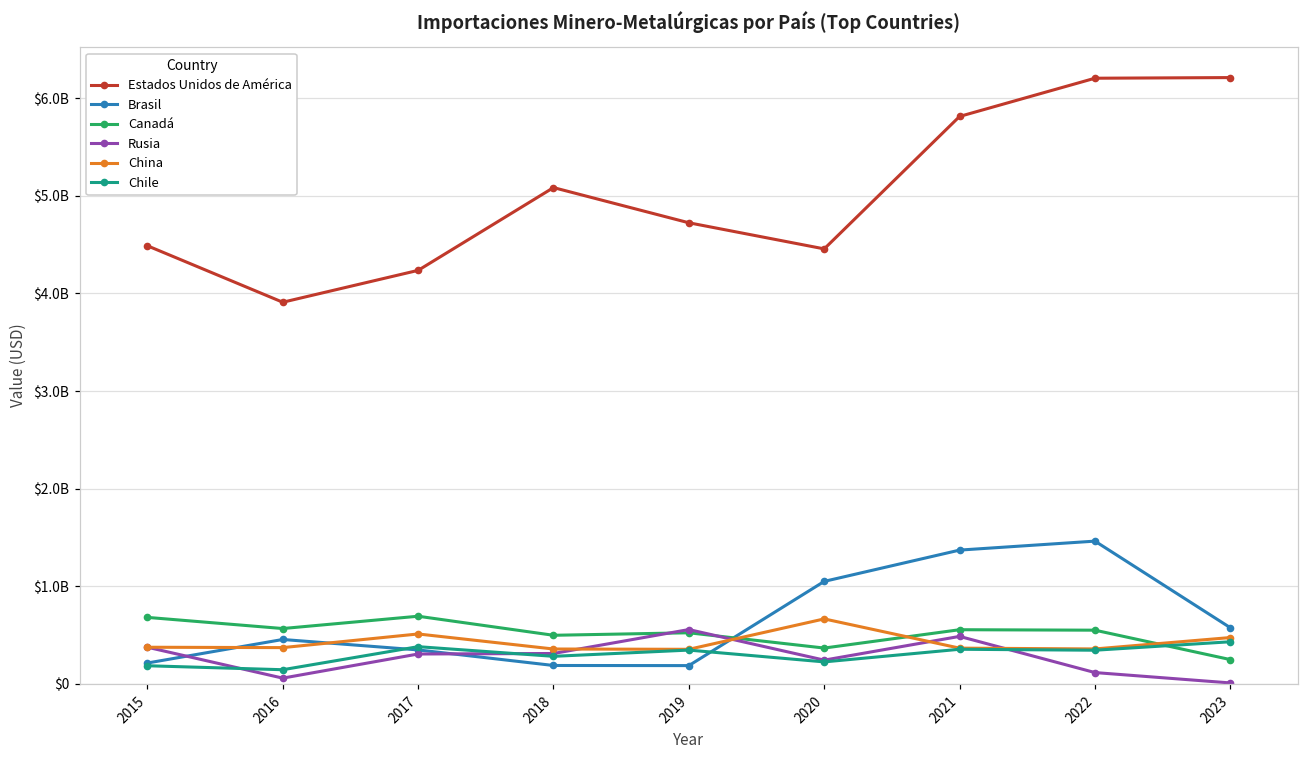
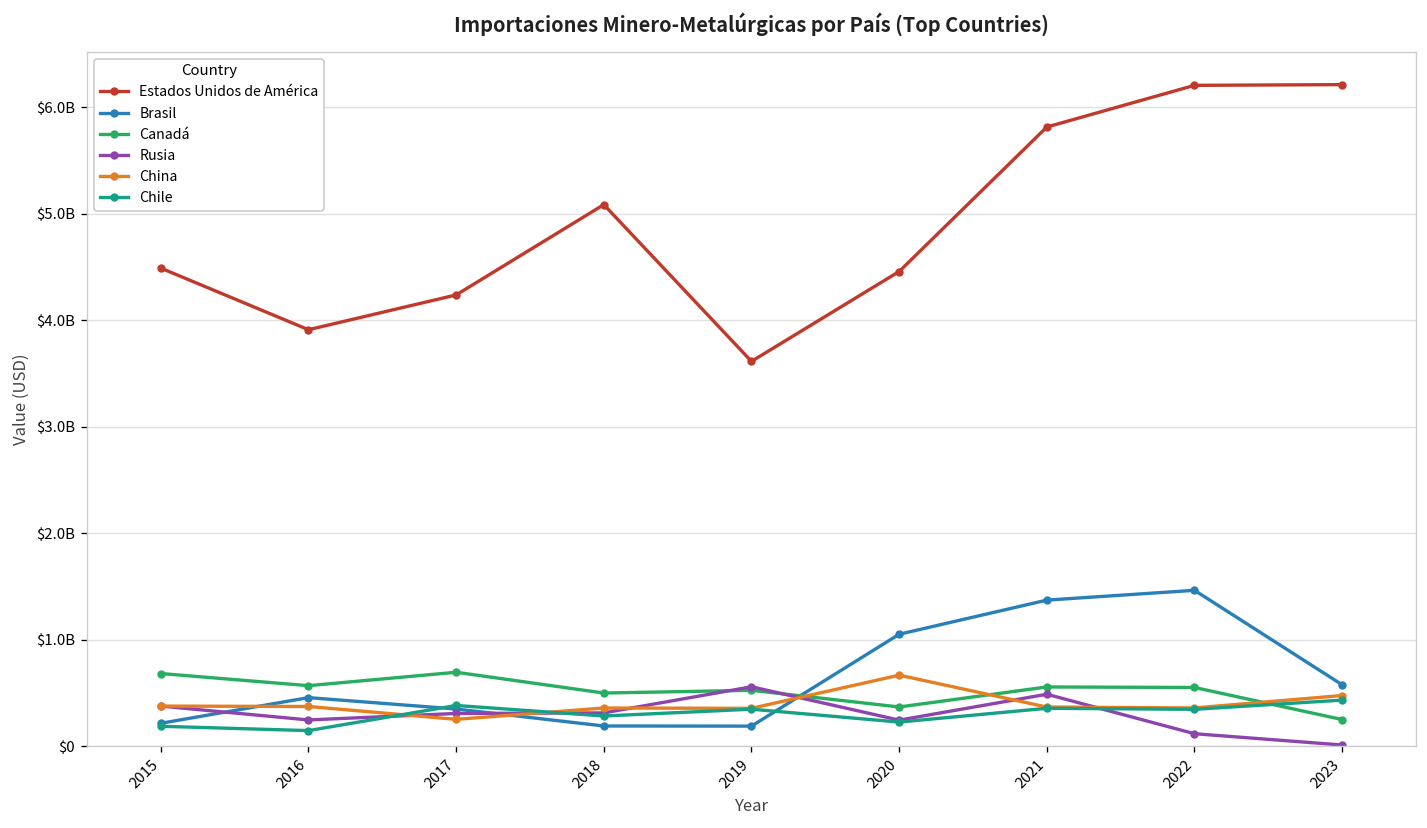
  {
    "Estados Unidos de América": {
      "2015": "$4500000000",
      "2016": "$3900000000",
      "2017": "$4200000000",
      "2018": "$5100000000",
-     "2019": "$4700000000",
+     "2019": "$3600000000",
      "2020": "$4500000000",
      "2021": "$5800000000",
      "2022": "$6200000000",
      "2023": "$6200000000"
    },
    "Brasil": {
      "2016": "$500000000",
      "2017": "$300000000",
      "2018": "$200000000",
      "2019": "$200000000",
      "2020": "$1100000000",
      "2021": "$1400000000",
      "2022": "$1500000000",
      "2023": "$600000000"
    },
    "Rusia": {
-     "2016": "$100000000",
+     "2016": "$200000000",
      "2017": "$300000000",
      "2018": "$300000000",
      "2019": "$600000000",
      "2021": "$500000000",
      "2022": "$100000000",
      "2023": "$0"
    },
    "China": {
      "2016": "$400000000",
-     "2017": "$500000000",
+     "2017": "$300000000",
      "2018": "$400000000",
      "2020": "$700000000",
      "2023": "$500000000"
    }
  }
